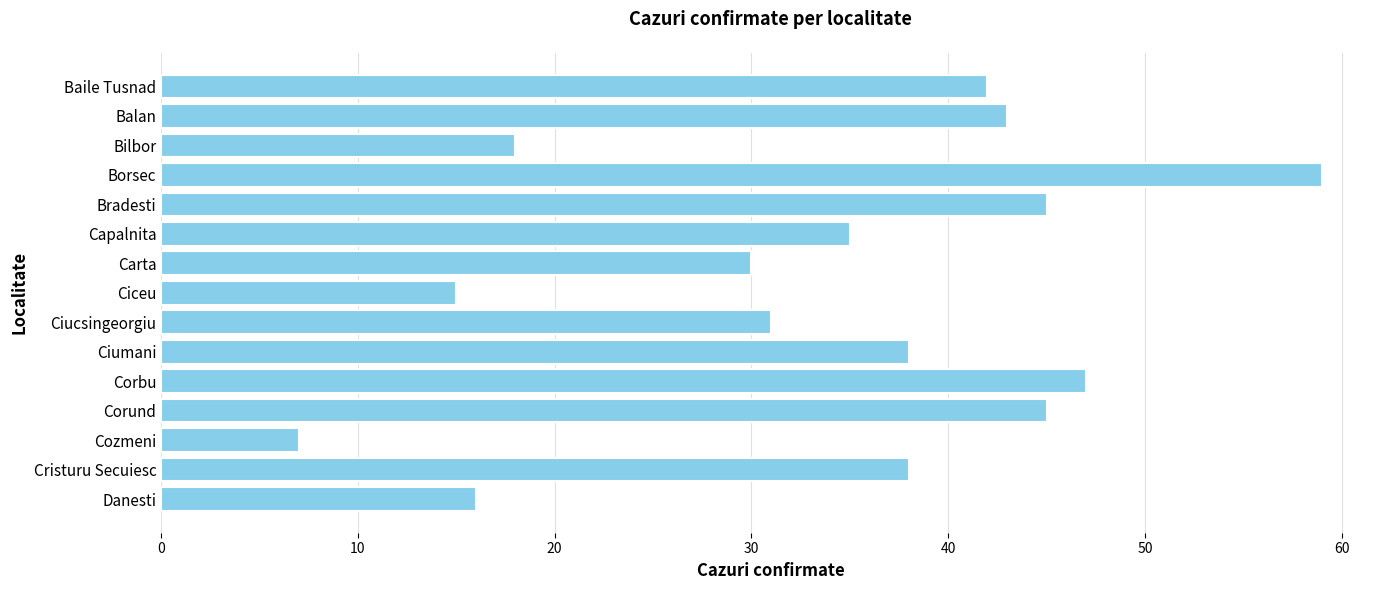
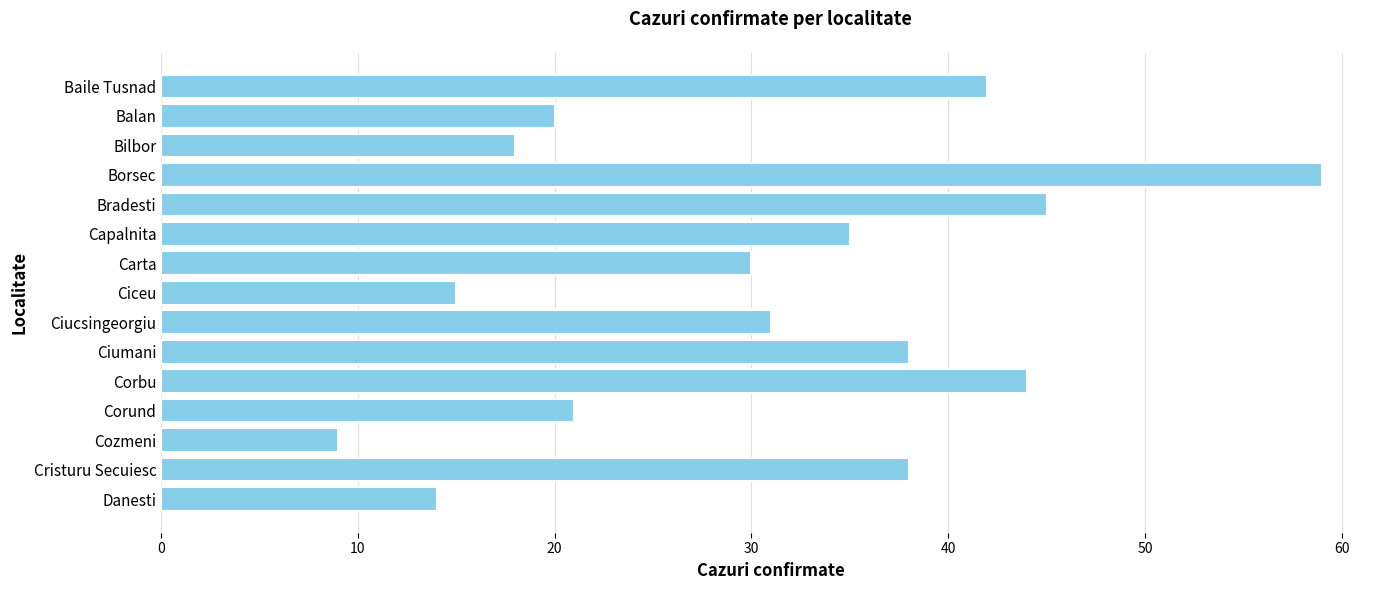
  {
    "Baile Tusnad": 42,
-   "Balan": 43,
+   "Balan": 20,
    "Bilbor": 18,
    "Borsec": 59,
    "Bradesti": 45,
    "Capalnita": 35,
    "Carta": 30,
    "Ciceu": 15,
    "Ciucsingeorgiu": 31,
    "Ciumani": 38,
-   "Corbu": 47,
-   "Corund": 45,
-   "Cozmeni": 7,
+   "Corbu": 44,
+   "Corund": 21,
+   "Cozmeni": 9,
    "Cristuru Secuiesc": 38,
-   "Danesti": 16
+   "Danesti": 14
  }
